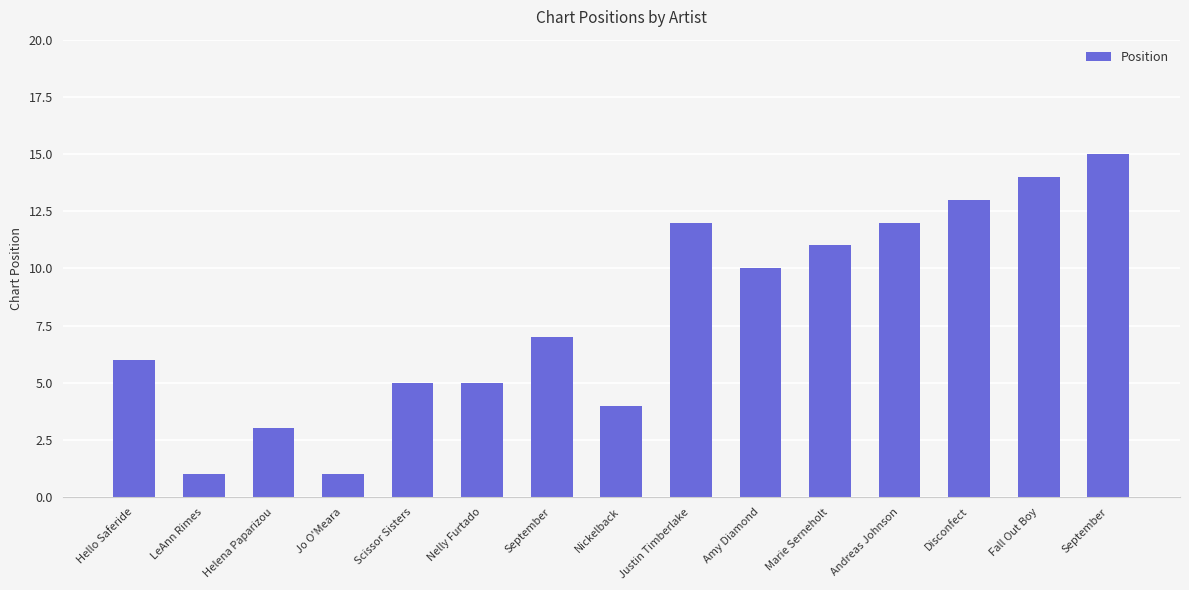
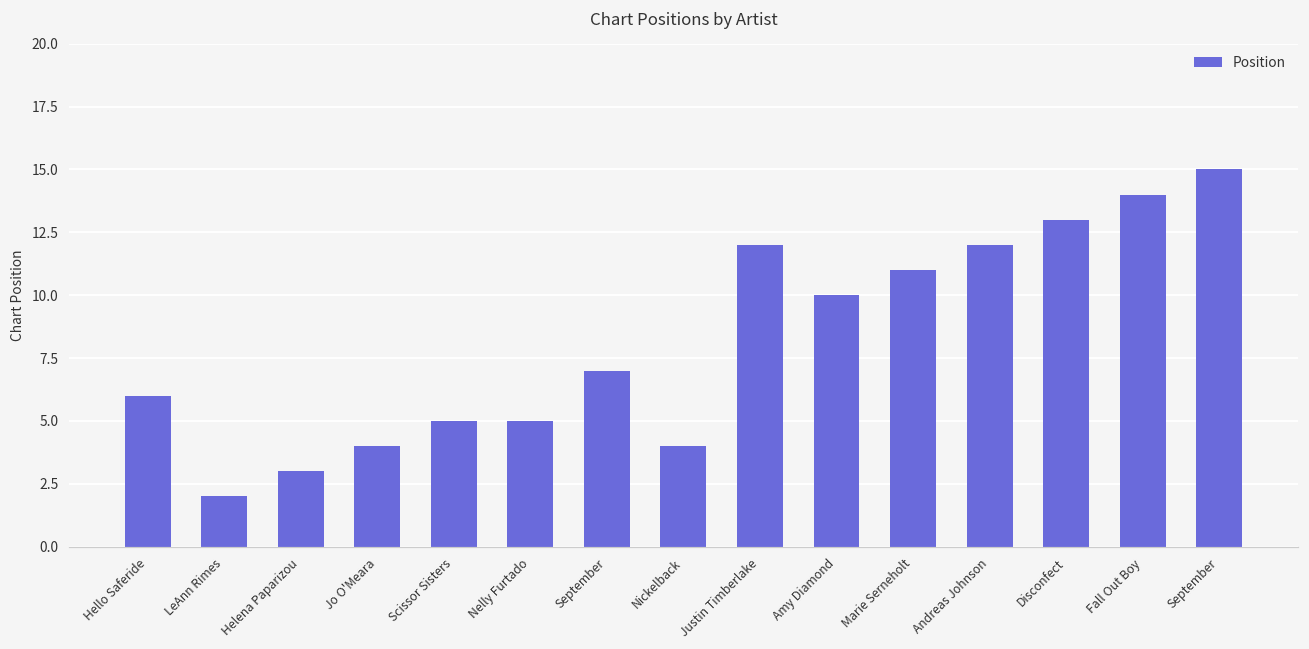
  {
    "Hello Saferide": 6,
-   "LeAnn Rimes": 1,
+   "LeAnn Rimes": 2,
    "Helena Paparizou": 3,
-   "Jo O'Meara": 1,
+   "Jo O'Meara": 4,
    "Scissor Sisters": 5,
    "Nelly Furtado": 5,
    "Nickelback": 4,
    "Justin Timberlake": 12,
    "Amy Diamond": 10,
    "Marie Serneholt": 11,
    "Andreas Johnson": 12,
    "Disconfect": 13,
    "Fall Out Boy": 14
  }
